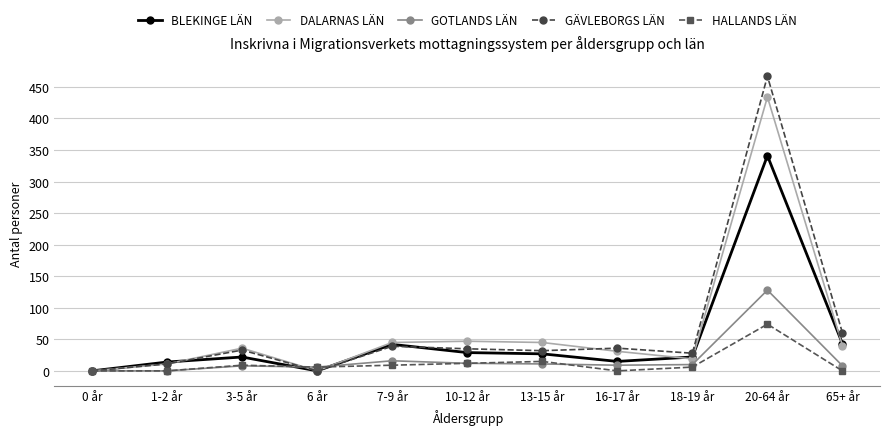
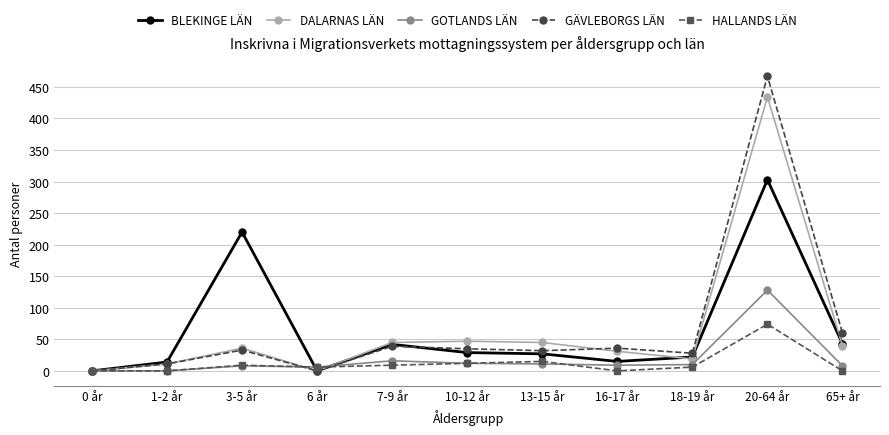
  {
    "BLEKINGE LÄN": {
-     "3-5 år": 20,
+     "3-5 år": 220,
      "10-12 år": 30,
      "13-15 år": 30,
      "16-17 år": 20,
-     "20-64 år": 340
+     "20-64 år": 300
    }
  }
